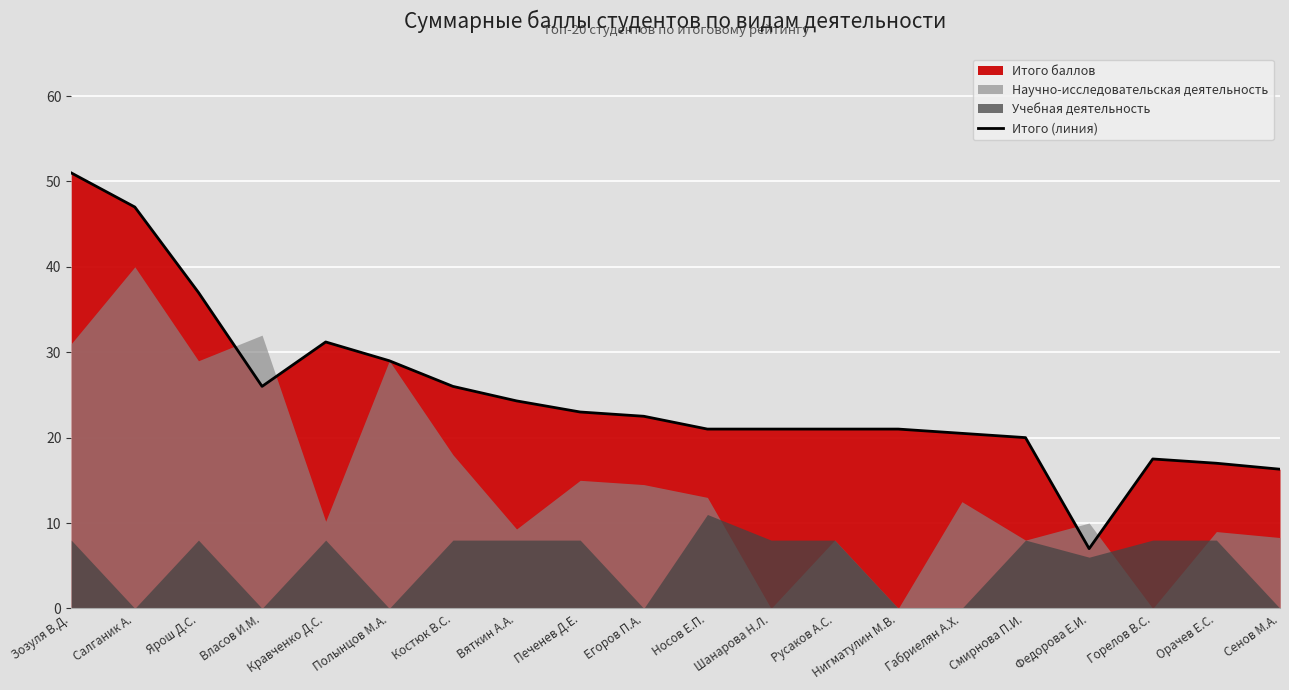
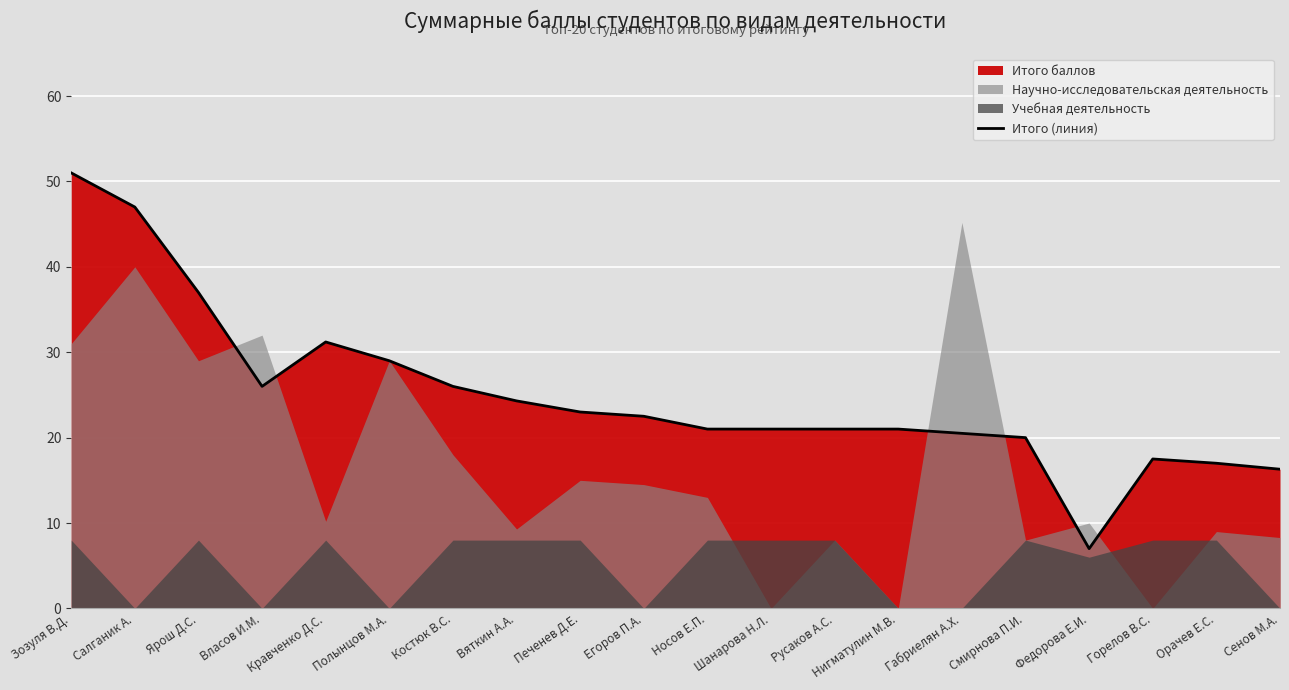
  {
    "Итого баллов": {
      "Зозуля В.Д.": 51,
      "Салганик А.": 47,
      "Ярош Д.С.": 37,
      "Власов И.М.": 26,
      "Кравченко Д.С.": 31,
      "Костюк В.С.": 26,
      "Вяткин А.А.": 24,
      "Печенев Д.Е.": 23,
      "Егоров П.А.": 23,
      "Носов Е.П.": 21,
      "Шанарова Н.Л.": 21,
      "Русаков А.С.": 21,
      "Нигматулин М.В.": 21,
      "Габриелян А.Х.": 21,
      "Смирнова П.И.": 20,
      "Федорова Е.И.": 7,
      "Горелов В.С.": 18,
      "Орачев Е.С.": 17,
      "Сенов М.А.": 16
    },
    "Научно-исследовательская деятельность": {
      "Зозуля В.Д.": 31,
      "Салганик А.": 40,
      "Ярош Д.С.": 29,
      "Власов И.М.": 32,
      "Кравченко Д.С.": 10,
      "Костюк В.С.": 18,
      "Вяткин А.А.": 9,
      "Печенев Д.Е.": 15,
      "Егоров П.А.": 15,
      "Носов Е.П.": 13,
      "Шанарова Н.Л.": 0,
-     "Габриелян А.Х.": 13,
+     "Габриелян А.Х.": 45,
      "Федорова Е.И.": 10,
      "Горелов В.С.": 0,
      "Орачев Е.С.": 9,
      "Сенов М.А.": 8
    },
    "Учебная деятельность": {
      "Зозуля В.Д.": 8,
      "Салганик А.": 0,
      "Ярош Д.С.": 8,
      "Власов И.М.": 0,
      "Кравченко Д.С.": 8,
      "Полынцов М.А.": 0,
      "Костюк В.С.": 8,
      "Вяткин А.А.": 8,
      "Печенев Д.Е.": 8,
      "Егоров П.А.": 0,
-     "Носов Е.П.": 11,
+     "Носов Е.П.": 8,
      "Шанарова Н.Л.": 8,
      "Габриелян А.Х.": 0,
      "Федорова Е.И.": 6,
      "Горелов В.С.": 8,
      "Орачев Е.С.": 8,
      "Сенов М.А.": 0
    }
  }
